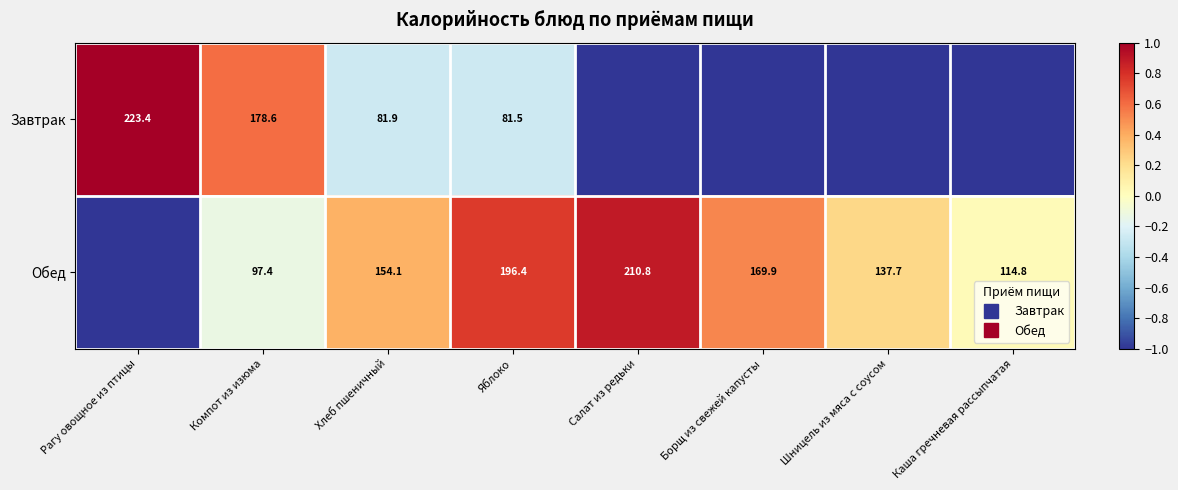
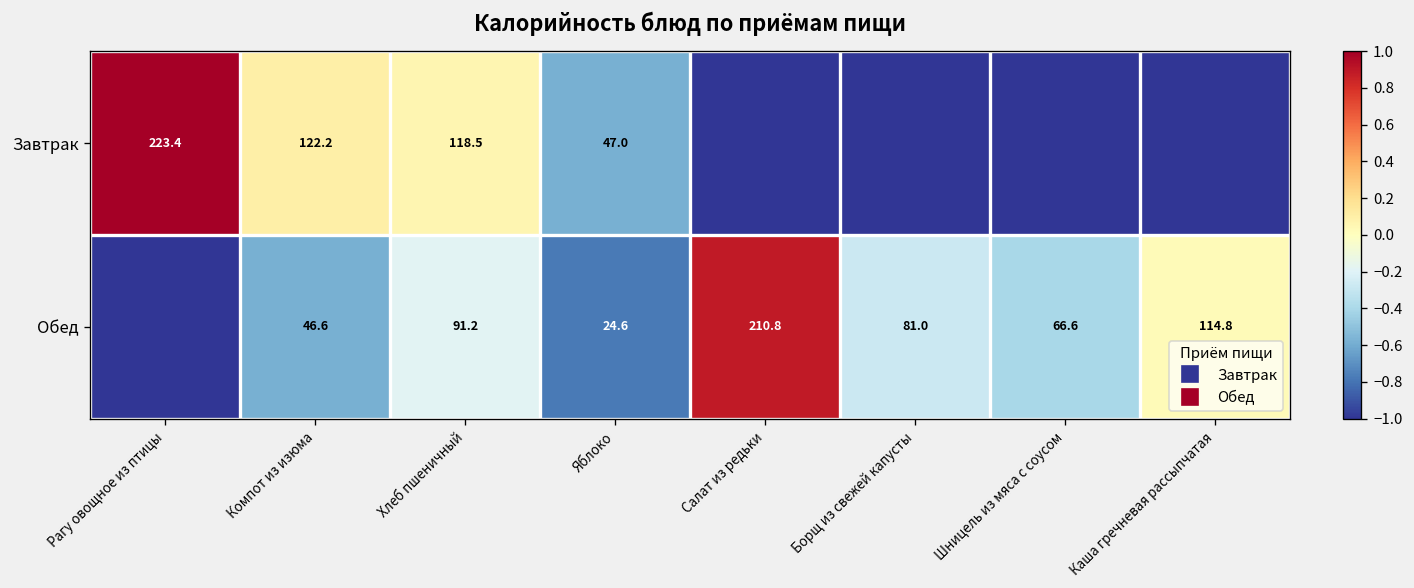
  {
    "Завтрак": {
      "Рагу овощное из птицы": 223.4,
-     "Компот из изюма": 178.6,
-     "Хлеб пшеничный": 81.9,
-     "Яблоко": 81.5
+     "Компот из изюма": 122.2,
+     "Хлеб пшеничный": 118.5,
+     "Яблоко": 47.0
    },
    "Обед": {
-     "Компот из изюма": 97.4,
-     "Хлеб пшеничный": 154.1,
-     "Яблоко": 196.4,
+     "Компот из изюма": 46.6,
+     "Хлеб пшеничный": 91.2,
+     "Яблоко": 24.6,
      "Салат из редьки": 210.8,
-     "Борщ из свежей капусты": 169.9,
-     "Шницель из мяса с соусом": 137.7,
+     "Борщ из свежей капусты": 81.0,
+     "Шницель из мяса с соусом": 66.6,
      "Каша гречневая рассыпчатая": 114.8
    }
  }
